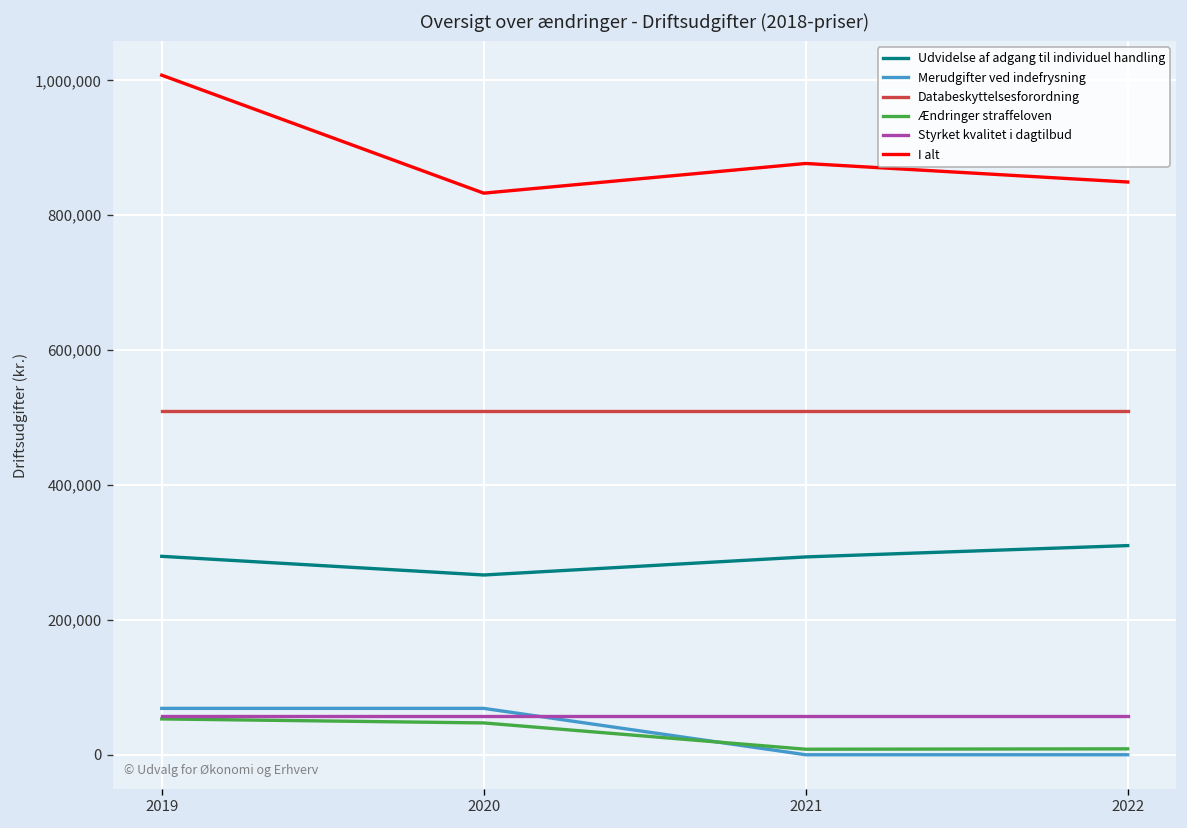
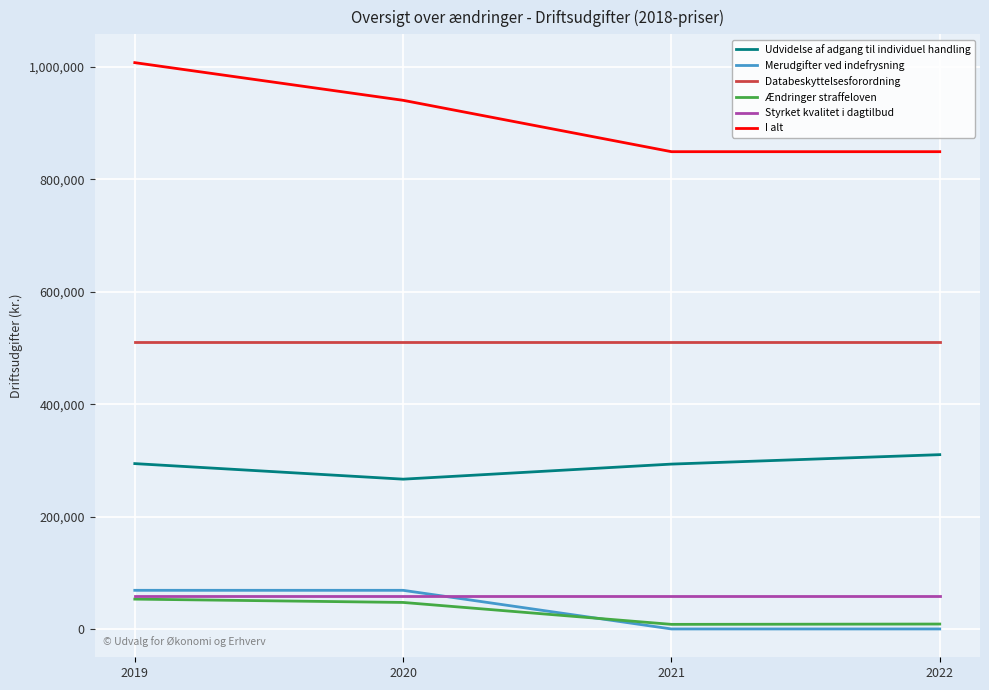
  {
    "Udvidelse af adgang til individuel handling": {
      "2019": "290,000",
      "2020": "270,000",
      "2021": "290,000",
      "2022": "310,000"
    },
    "Merudgifter ved indefrysning": {
      "2019": "70,000",
      "2020": "70,000",
      "2021": "0",
      "2022": "0"
    },
    "Databeskyttelsesforordning": {
      "2019": "510,000",
      "2020": "510,000",
      "2021": "510,000",
      "2022": "510,000"
    },
    "Ændringer straffeloven": {
      "2019": "50,000",
      "2020": "50,000",
      "2021": "10,000",
      "2022": "10,000"
    },
    "Styrket kvalitet i dagtilbud": {
      "2019": "60,000",
      "2020": "60,000",
      "2021": "60,000",
      "2022": "60,000"
    },
    "I alt": {
      "2019": "1,010,000",
-     "2020": "830,000",
-     "2021": "880,000",
+     "2020": "940,000",
+     "2021": "850,000",
      "2022": "850,000"
    }
  }
